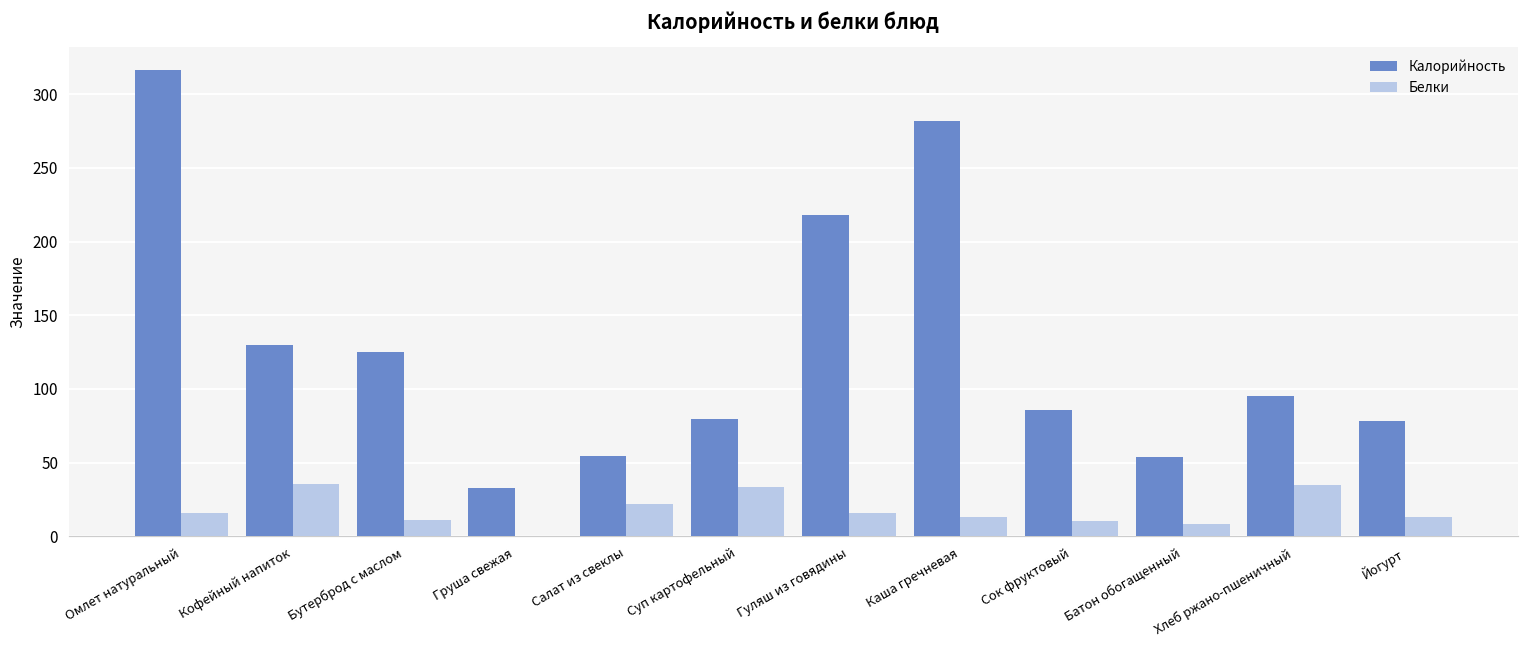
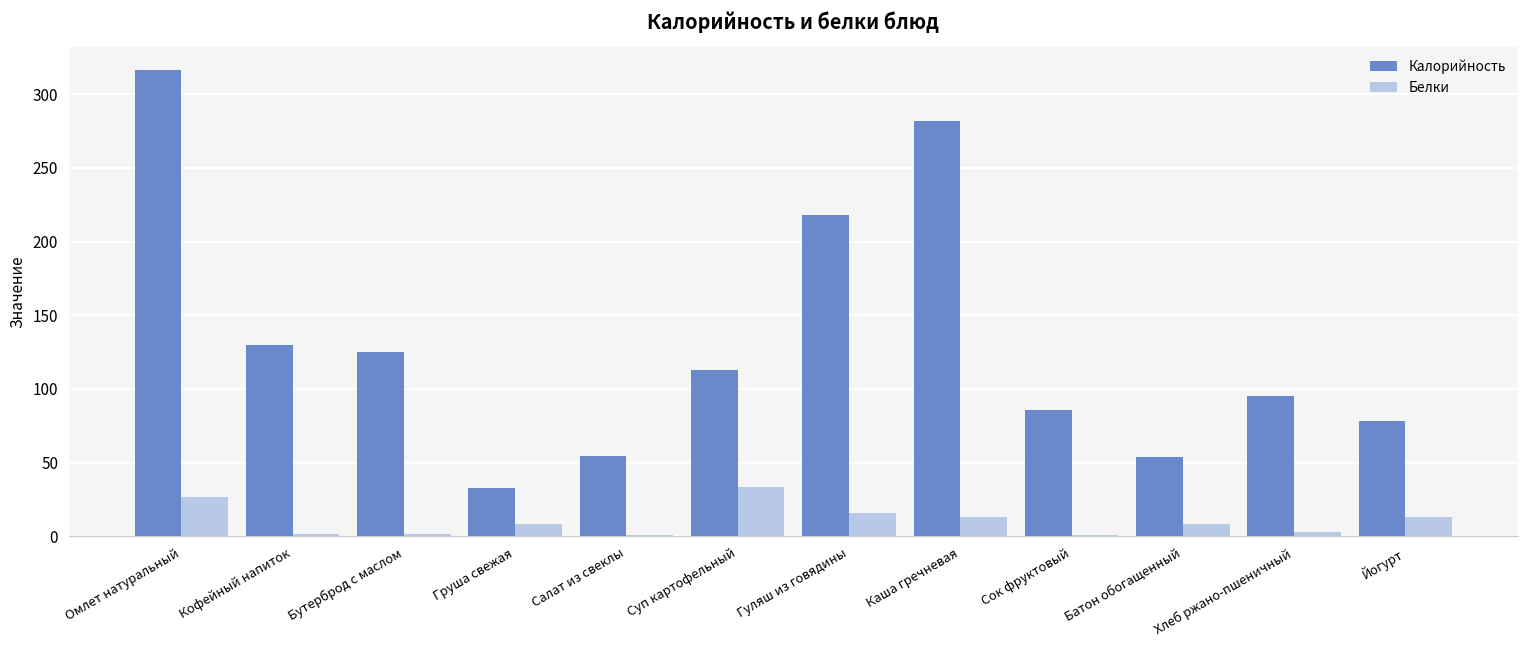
  {
    "Калорийность": {
      "Омлет натуральный": 316,
      "Кофейный напиток": 130,
      "Бутерброд с маслом": 125,
      "Груша свежая": 33,
      "Салат из свеклы": 55,
-     "Суп картофельный": 79,
+     "Суп картофельный": 113,
      "Гуляш из говядины": 218,
      "Каша гречневая": 282,
      "Сок фруктовый": 86,
      "Батон обогащенный": 54,
      "Хлеб ржано-пшеничный": 95,
      "Йогурт": 78
    },
    "Белки": {
-     "Омлет натуральный": 16,
-     "Кофейный напиток": 35,
-     "Бутерброд с маслом": 11,
-     "Груша свежая": 0,
-     "Салат из свеклы": 22,
+     "Омлет натуральный": 27,
+     "Кофейный напиток": 2,
+     "Бутерброд с маслом": 1,
+     "Груша свежая": 9,
+     "Салат из свеклы": 1,
      "Суп картофельный": 33,
      "Гуляш из говядины": 16,
      "Каша гречневая": 13,
-     "Сок фруктовый": 11,
+     "Сок фруктовый": 1,
      "Батон обогащенный": 8,
-     "Хлеб ржано-пшеничный": 35,
+     "Хлеб ржано-пшеничный": 3,
      "Йогурт": 13
    }
  }
